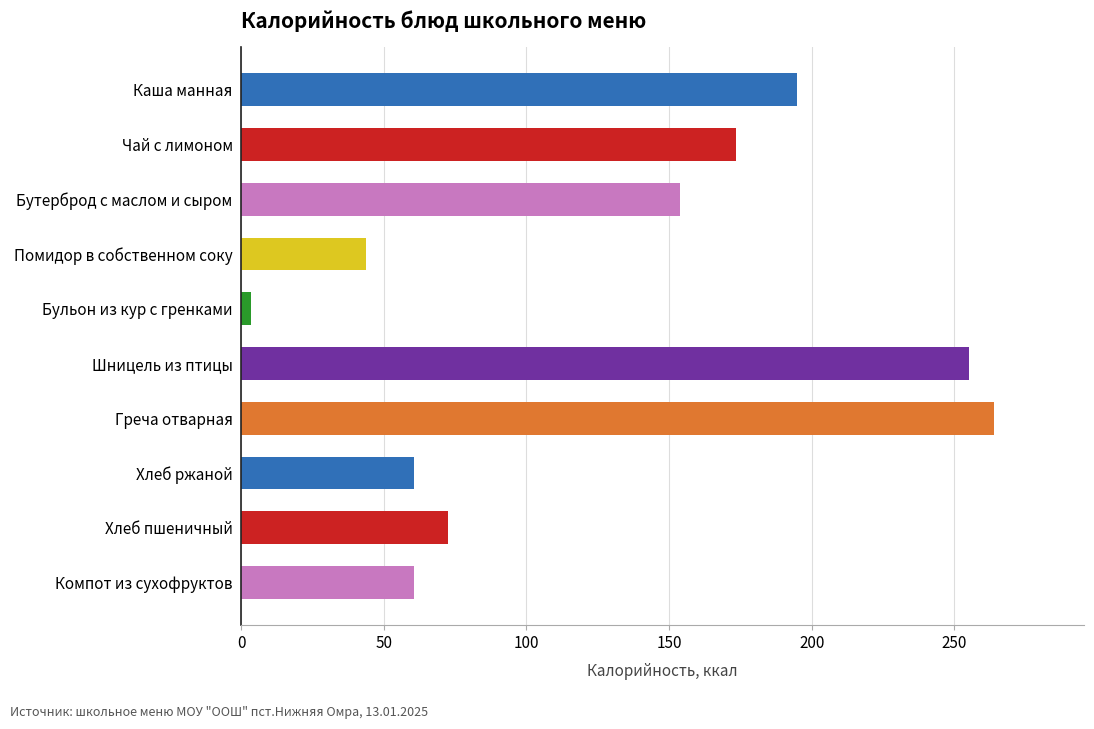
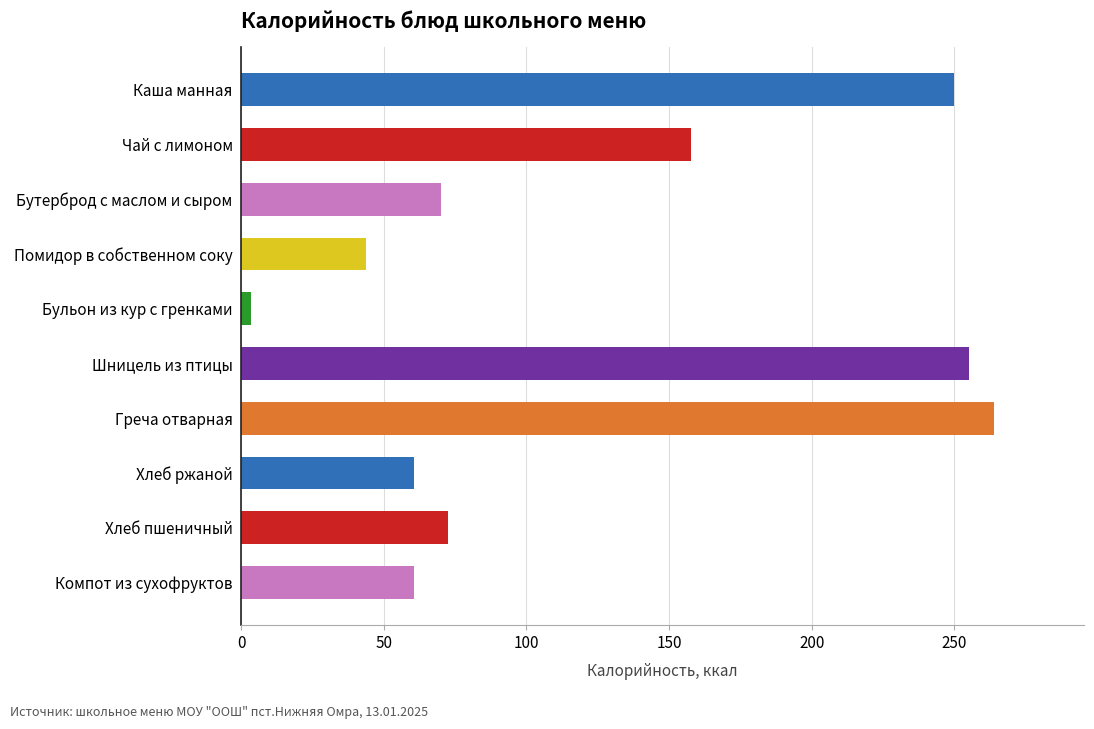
  {
-   "Каша манная": 195,
-   "Чай с лимоном": 173,
-   "Бутерброд с маслом и сыром": 154,
+   "Каша манная": 250,
+   "Чай с лимоном": 158,
+   "Бутерброд с маслом и сыром": 70,
    "Помидор в собственном соку": 44,
    "Бульон из кур с гренками": 3,
    "Шницель из птицы": 255,
    "Греча отварная": 264,
    "Хлеб ржаной": 61,
    "Хлеб пшеничный": 73,
    "Компот из сухофруктов": 61
  }
